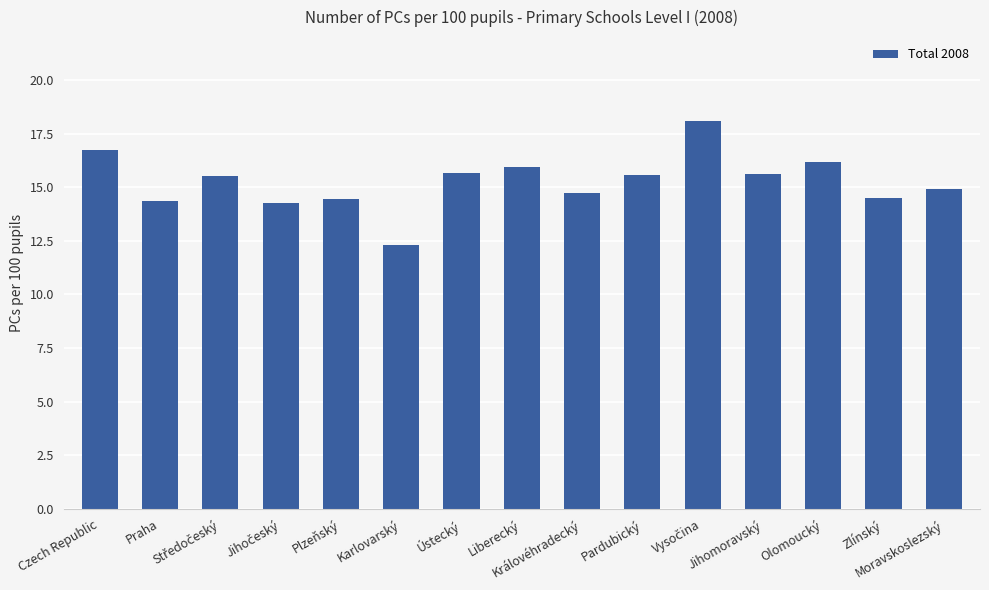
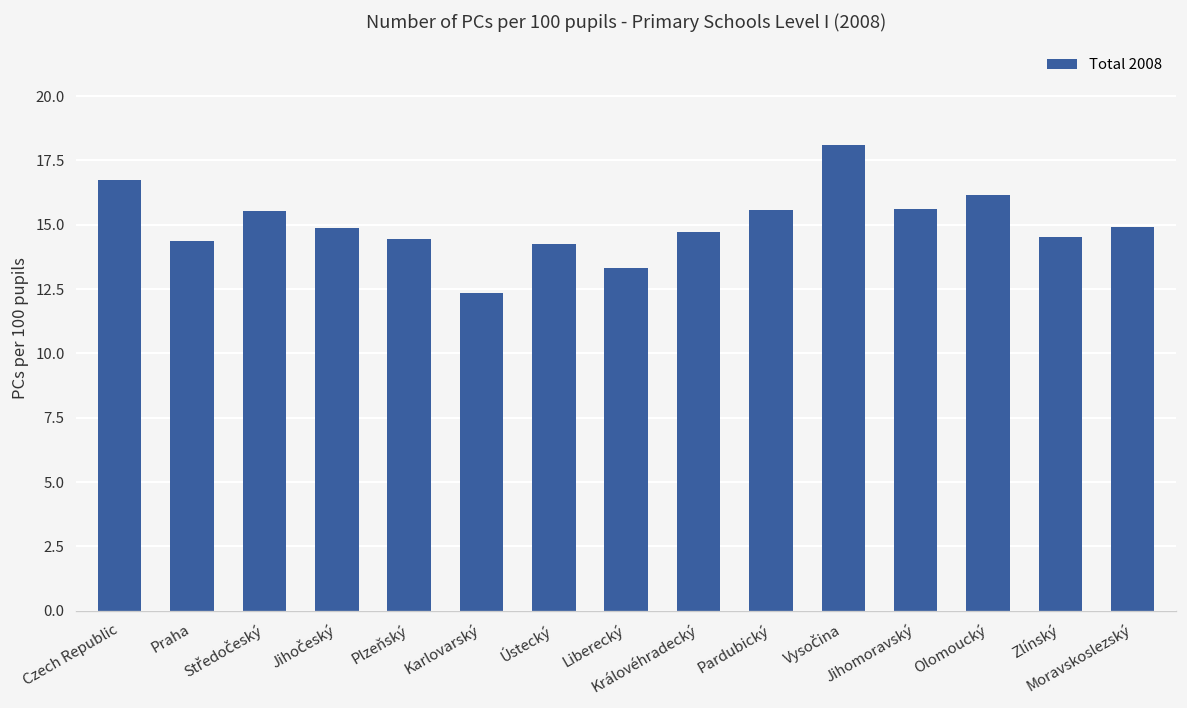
  {
    "Czech Republic": 16.7,
    "Praha": 14.4,
    "Středočeský": 15.5,
-   "Jihočeský": 14.3,
+   "Jihočeský": 14.9,
    "Plzeňský": 14.4,
    "Karlovarský": 12.3,
-   "Ústecký": 15.7,
-   "Liberecký": 15.9,
+   "Ústecký": 14.2,
+   "Liberecký": 13.3,
    "Královéhradecký": 14.7,
    "Pardubický": 15.6,
    "Vysočina": 18.1,
    "Jihomoravský": 15.6,
    "Olomoucký": 16.2,
    "Zlínský": 14.5,
    "Moravskoslezský": 14.9
  }
